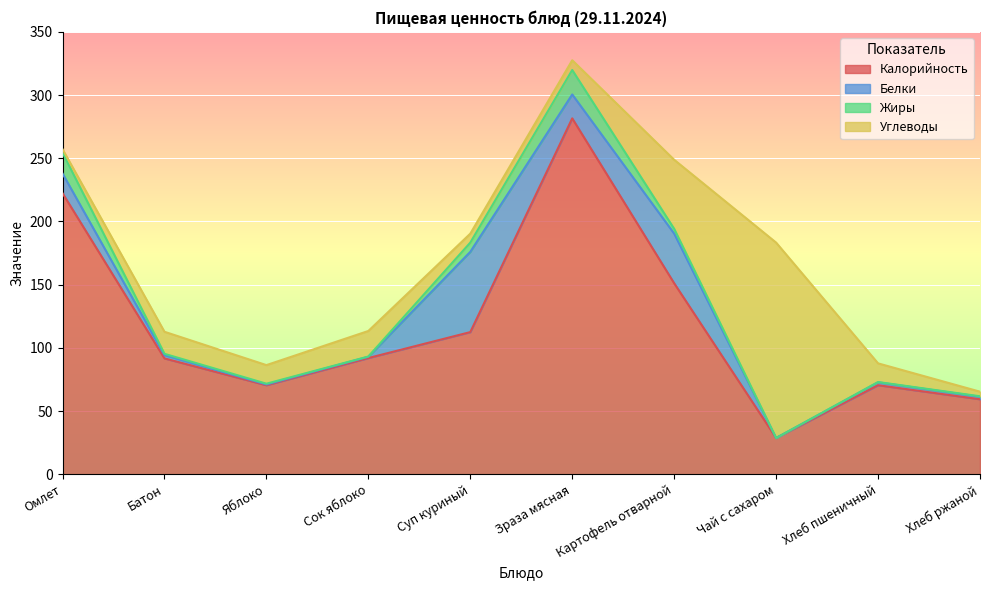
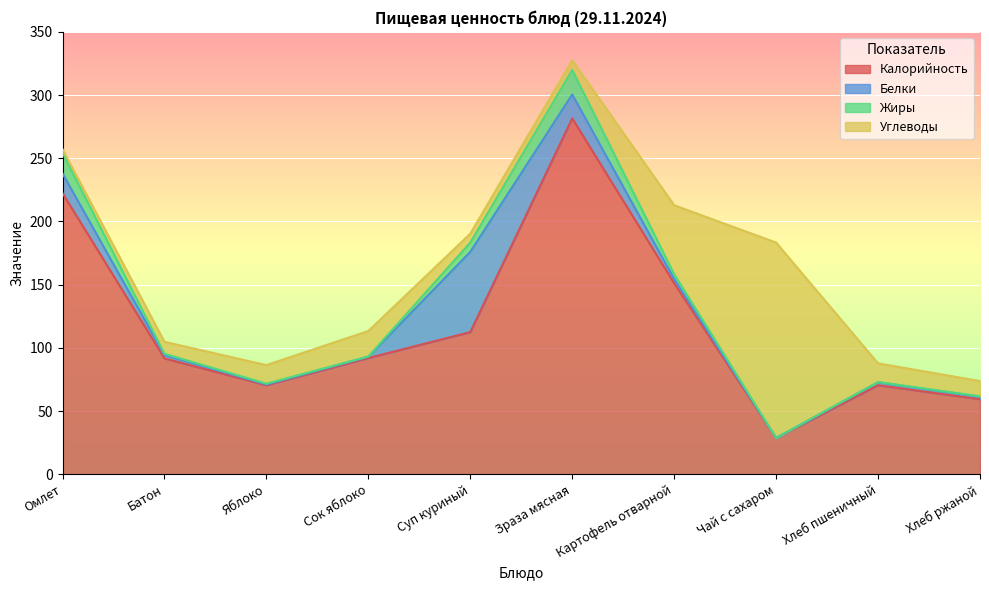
  {
    "Калорийность": {
      "Омлет": 222,
      "Батон": 92,
      "Суп куриный": 113,
      "Зраза мясная": 282,
      "Картофель отварной": 151,
      "Хлеб пшеничный": 71
    },
    "Белки": {
      "Омлет": 16,
      "Суп куриный": 63,
      "Зраза мясная": 19,
-     "Картофель отварной": 39
+     "Картофель отварной": 3
    },
    "Жиры": {
      "Омлет": 16,
      "Суп куриный": 7,
      "Зраза мясная": 19,
      "Картофель отварной": 4
    },
    "Углеводы": {
      "Омлет": 3,
-     "Батон": 17,
+     "Батон": 10,
      "Яблоко": 15,
      "Сок яблоко": 20,
      "Суп куриный": 7,
      "Зраза мясная": 8,
      "Картофель отварной": 55,
      "Чай с сахаром": 155,
      "Хлеб пшеничный": 15,
-     "Хлеб ржаной": 4
+     "Хлеб ржаной": 12
    }
  }
